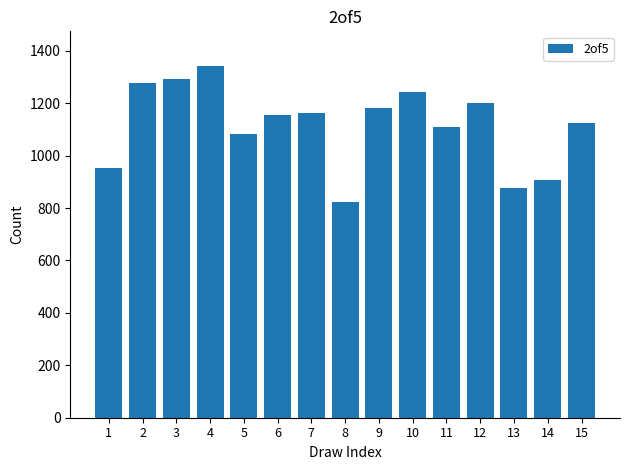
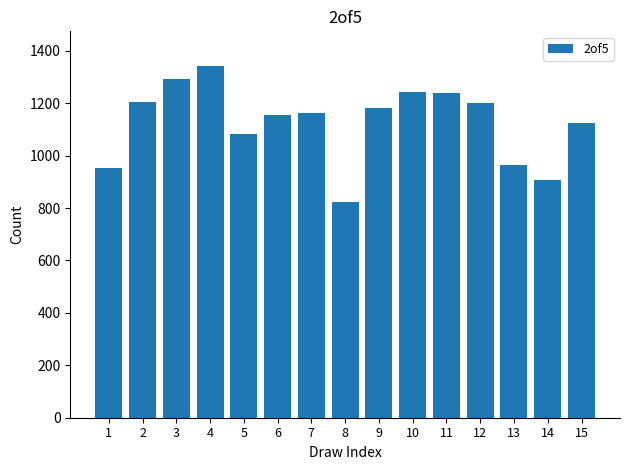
  {
    "1": 950,
-   "2": 1280,
+   "2": 1210,
    "3": 1290,
    "4": 1340,
    "5": 1080,
    "6": 1150,
    "7": 1160,
    "8": 820,
    "9": 1180,
    "10": 1240,
-   "11": 1110,
+   "11": 1240,
    "12": 1200,
-   "13": 880,
+   "13": 960,
    "14": 910,
    "15": 1120
  }
